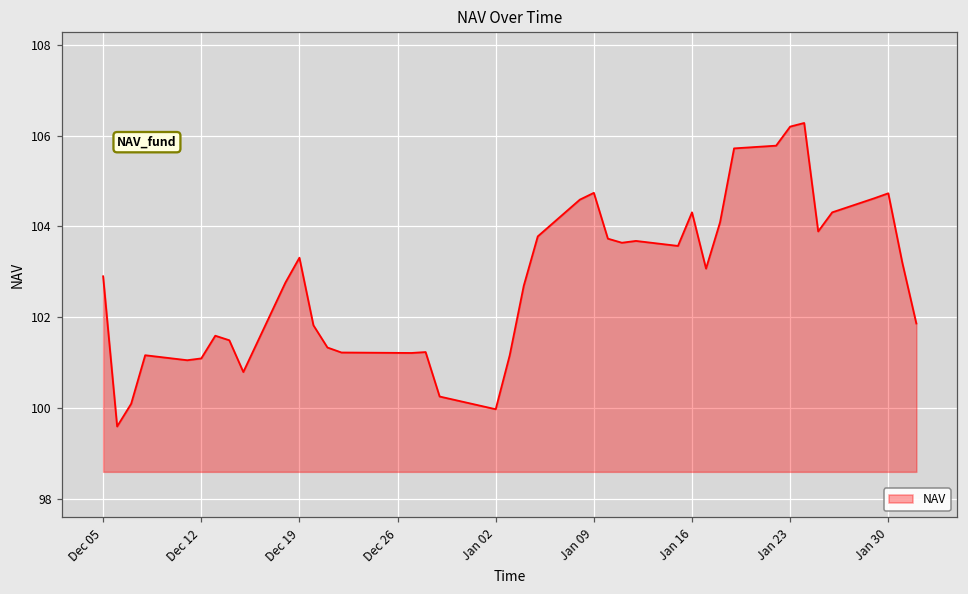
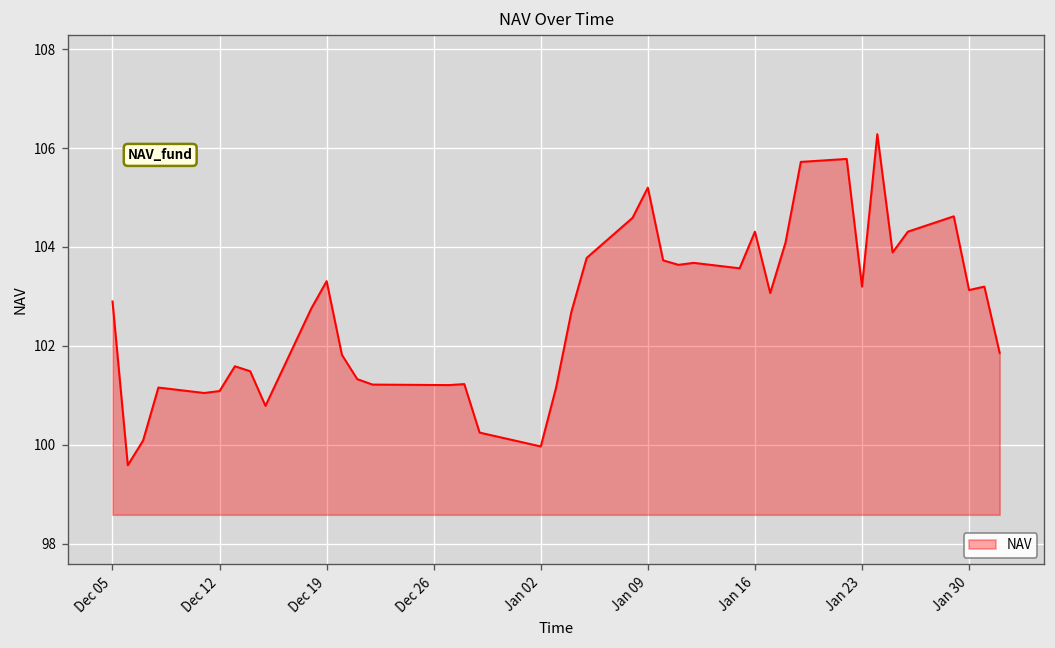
  {
    "Dec 05": 102.9,
    "Dec 12": 101.1,
    "Dec 19": 103.3,
    "Jan 02": 100.0,
-   "Jan 09": 104.7,
+   "Jan 09": 105.2,
    "Jan 16": 104.3,
-   "Jan 23": 106.2,
-   "Jan 30": 104.7
+   "Jan 23": 103.2,
+   "Jan 30": 103.1
  }
